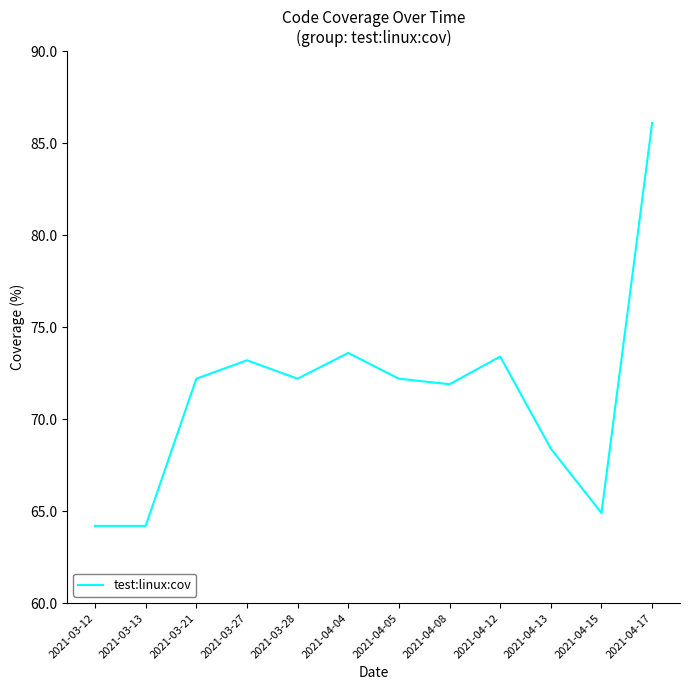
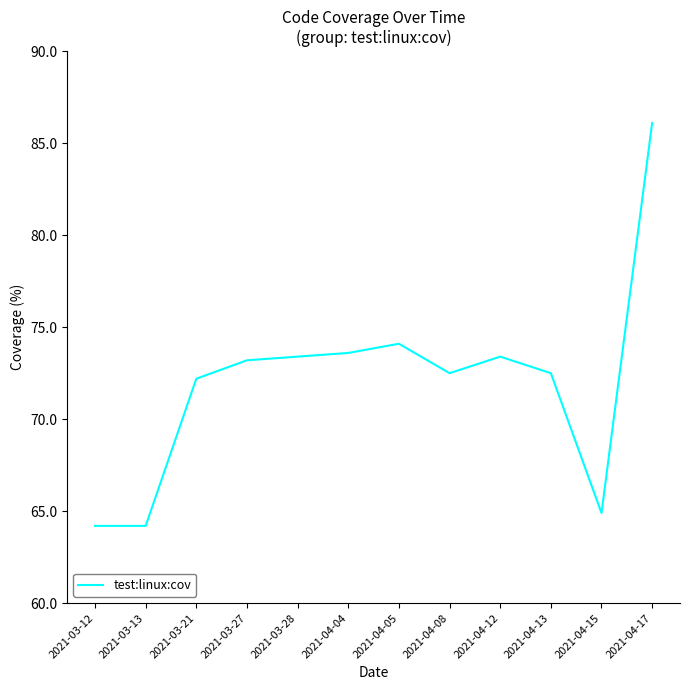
  {
    "2021-03-12": 64.2,
    "2021-03-13": 64.2,
    "2021-03-21": 72.2,
    "2021-03-27": 73.2,
-   "2021-03-28": 72.2,
+   "2021-03-28": 73.4,
    "2021-04-04": 73.6,
-   "2021-04-05": 72.2,
-   "2021-04-08": 71.9,
+   "2021-04-05": 74.1,
+   "2021-04-08": 72.5,
    "2021-04-12": 73.4,
-   "2021-04-13": 68.4,
+   "2021-04-13": 72.5,
    "2021-04-15": 64.9,
    "2021-04-17": 86.1
  }
